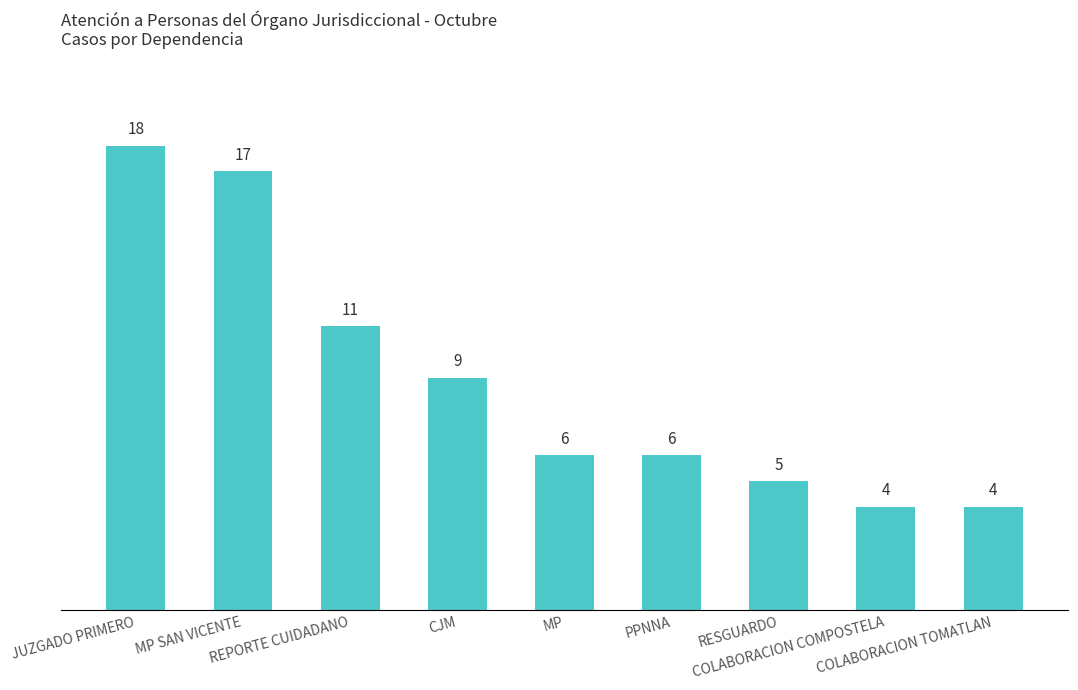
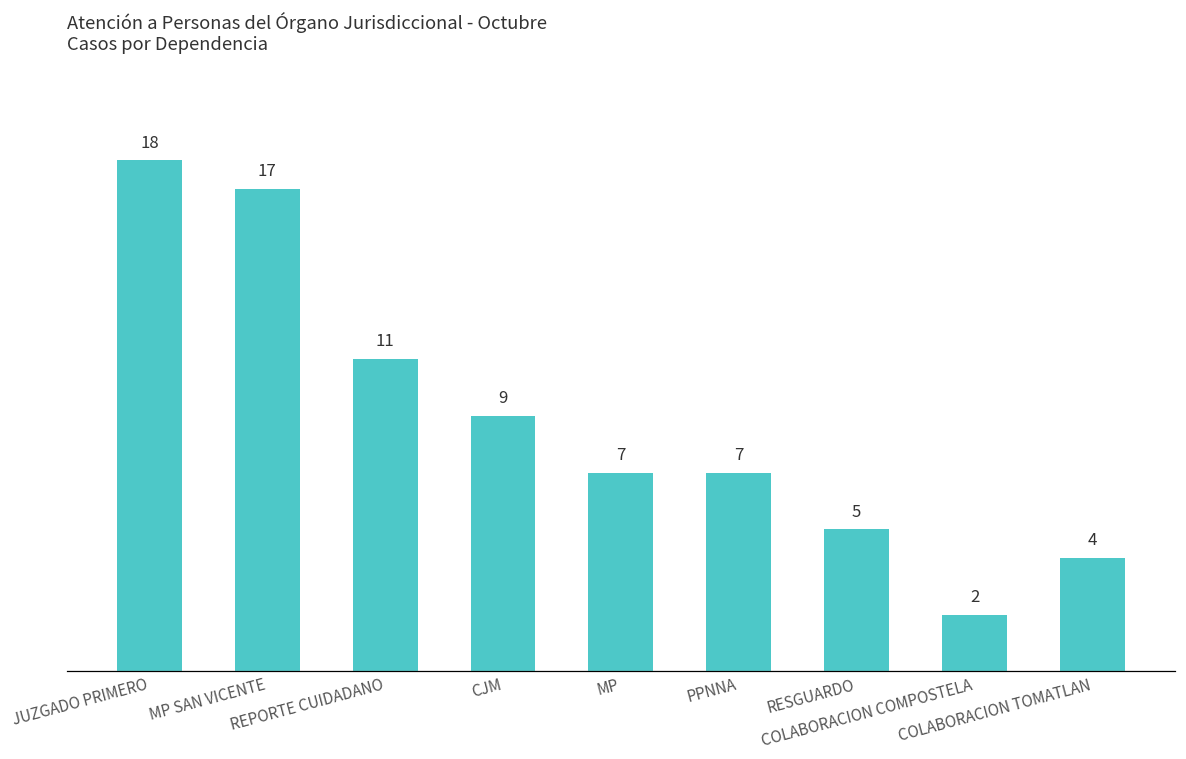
  {
    "JUZGADO PRIMERO": 18,
    "MP SAN VICENTE": 17,
    "REPORTE CUIDADANO": 11,
    "CJM": 9,
-   "MP": 6,
-   "PPNNA": 6,
+   "MP": 7,
+   "PPNNA": 7,
    "RESGUARDO": 5,
-   "COLABORACION COMPOSTELA": 4,
+   "COLABORACION COMPOSTELA": 2,
    "COLABORACION TOMATLAN": 4
  }
